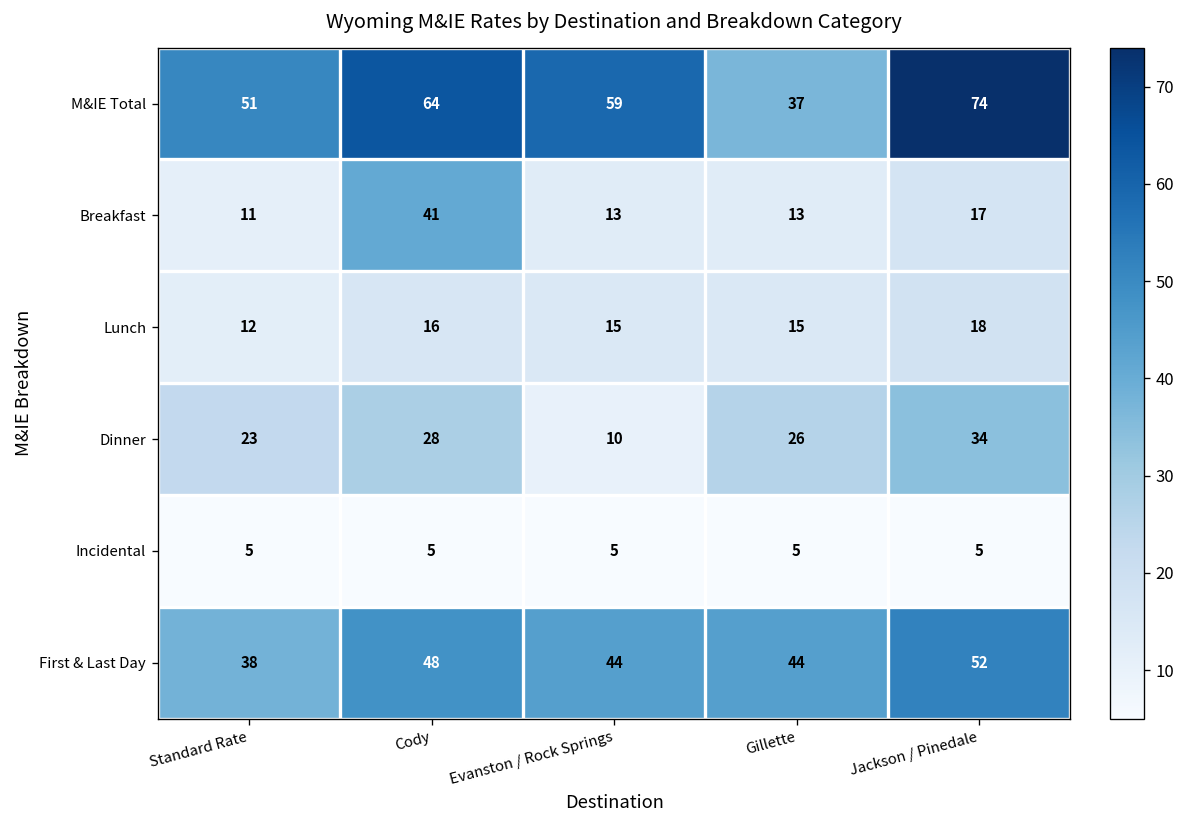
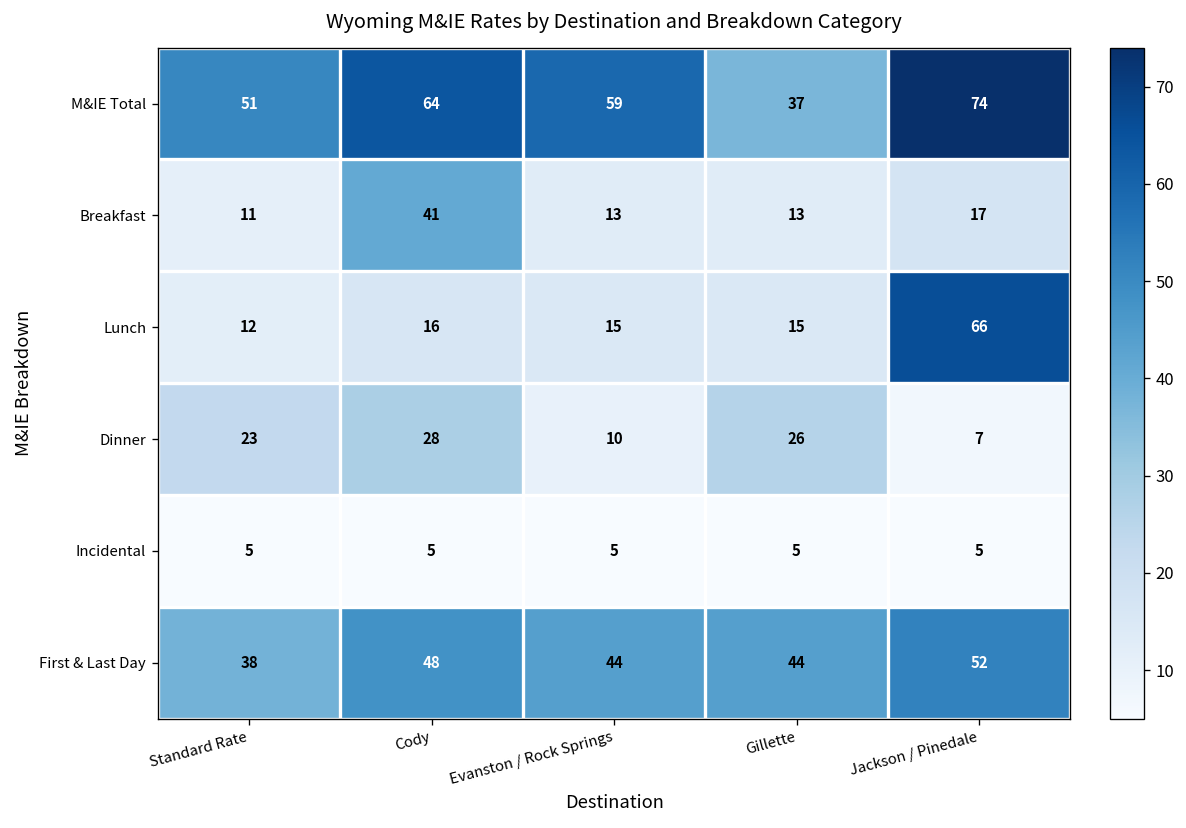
  {
    "M&IE Total": {
      "Standard Rate": 51,
      "Cody": 64,
      "Evanston / Rock Springs": 59,
      "Gillette": 37,
      "Jackson / Pinedale": 74
    },
    "Breakfast": {
      "Standard Rate": 11,
      "Cody": 41,
      "Evanston / Rock Springs": 13,
      "Gillette": 13,
      "Jackson / Pinedale": 17
    },
    "Lunch": {
      "Standard Rate": 12,
      "Cody": 16,
      "Evanston / Rock Springs": 15,
      "Gillette": 15,
-     "Jackson / Pinedale": 18
+     "Jackson / Pinedale": 66
    },
    "Dinner": {
      "Standard Rate": 23,
      "Cody": 28,
      "Evanston / Rock Springs": 10,
      "Gillette": 26,
-     "Jackson / Pinedale": 34
+     "Jackson / Pinedale": 7
    },
    "Incidental": {
      "Standard Rate": 5,
      "Cody": 5,
      "Evanston / Rock Springs": 5,
      "Gillette": 5,
      "Jackson / Pinedale": 5
    },
    "First & Last Day": {
      "Standard Rate": 38,
      "Cody": 48,
      "Evanston / Rock Springs": 44,
      "Gillette": 44,
      "Jackson / Pinedale": 52
    }
  }
